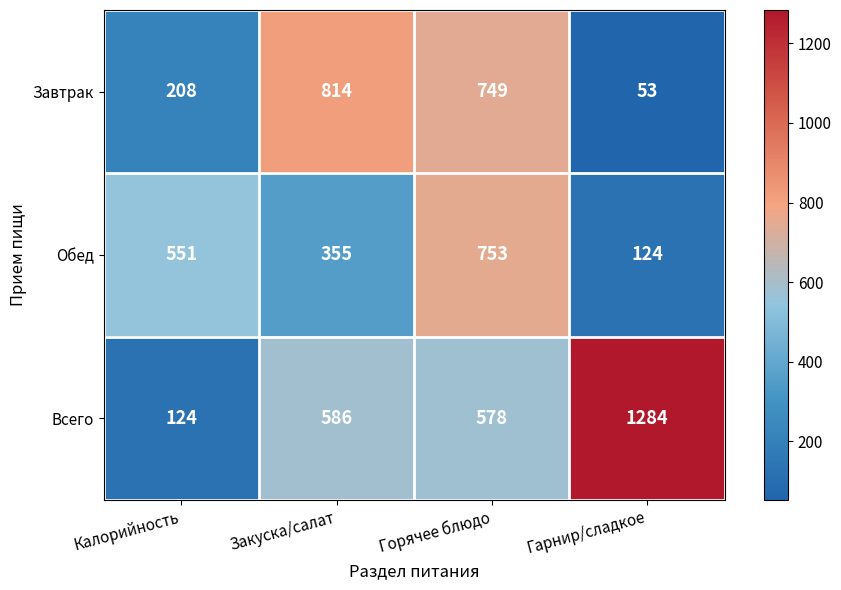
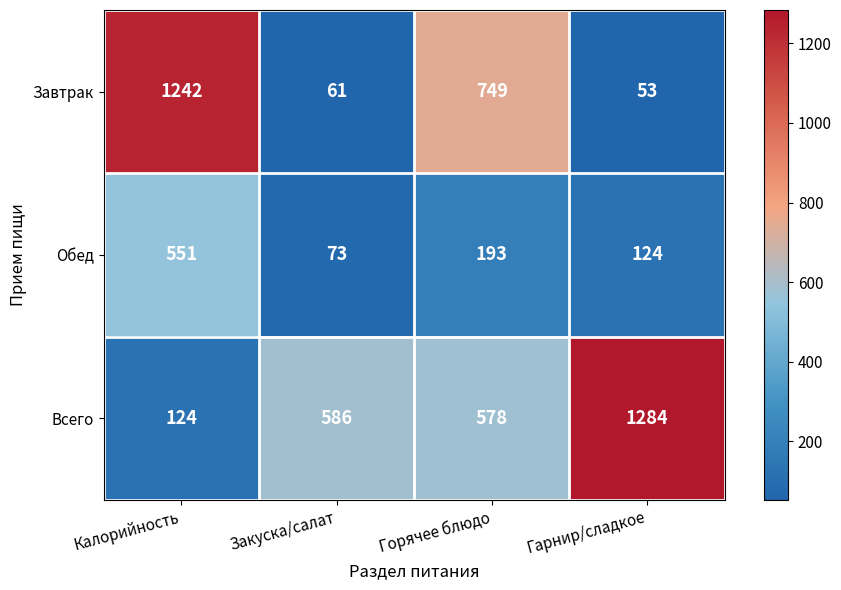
  {
    "Завтрак": {
-     "Калорийность": 208,
-     "Закуска/салат": 814,
+     "Калорийность": 1242,
+     "Закуска/салат": 61,
      "Горячее блюдо": 749,
      "Гарнир/сладкое": 53
    },
    "Обед": {
      "Калорийность": 551,
-     "Закуска/салат": 355,
-     "Горячее блюдо": 753,
+     "Закуска/салат": 73,
+     "Горячее блюдо": 193,
      "Гарнир/сладкое": 124
    },
    "Всего": {
      "Калорийность": 124,
      "Закуска/салат": 586,
      "Горячее блюдо": 578,
      "Гарнир/сладкое": 1284
    }
  }
